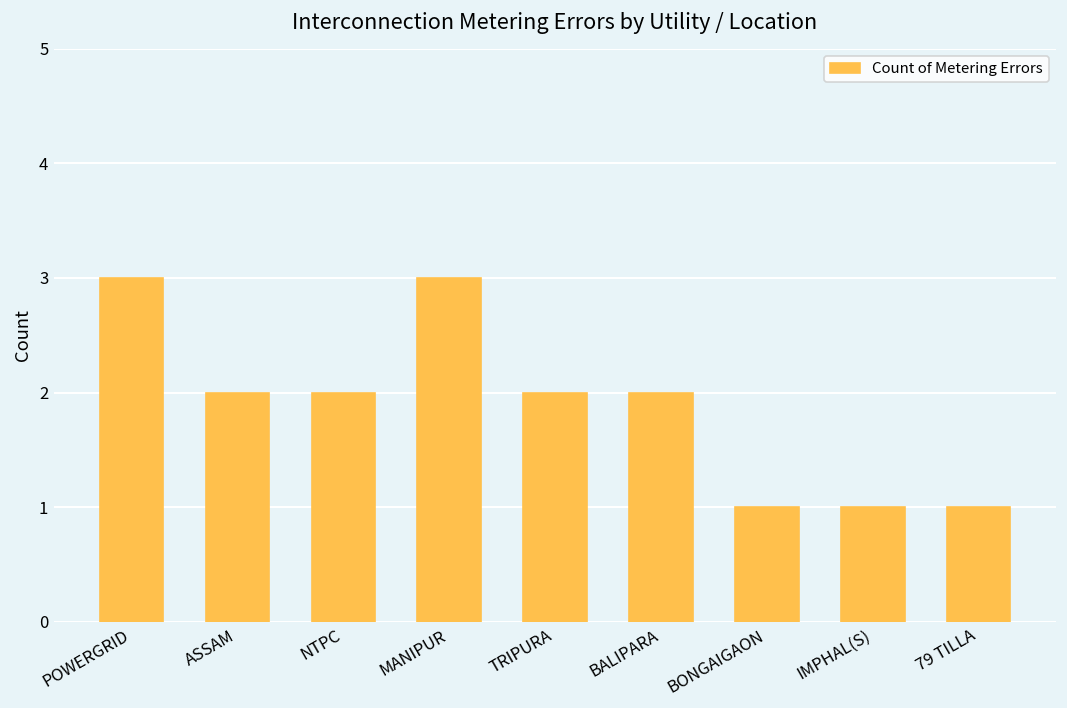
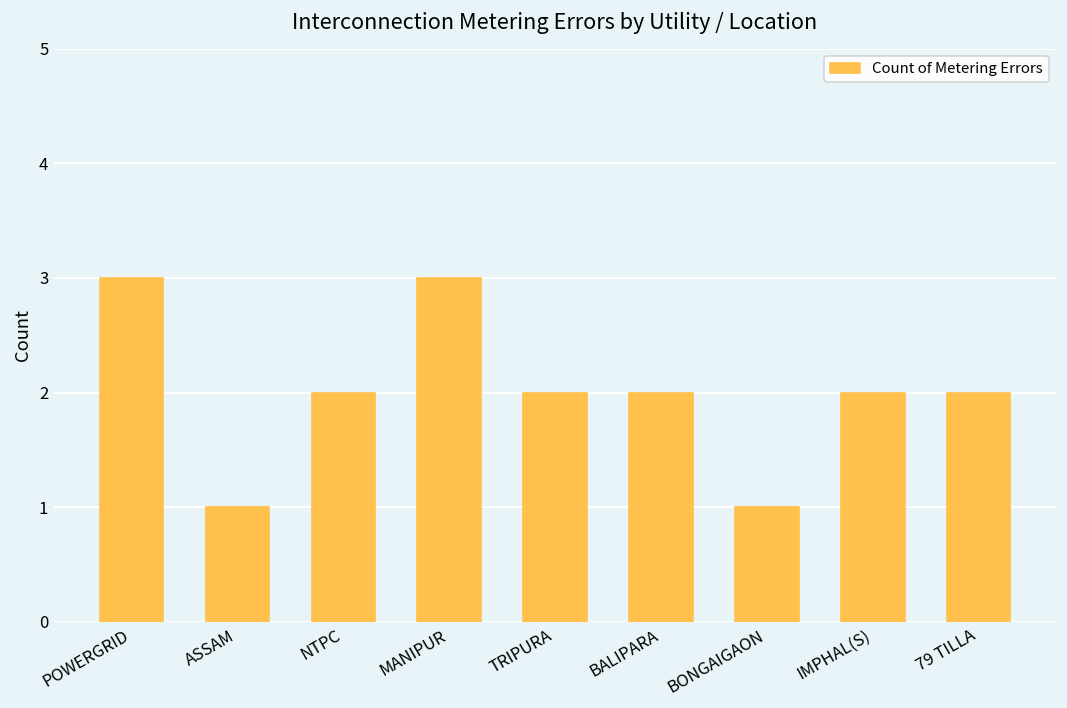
  {
    "POWERGRID": 3,
-   "ASSAM": 2,
+   "ASSAM": 1,
    "NTPC": 2,
    "MANIPUR": 3,
    "TRIPURA": 2,
    "BALIPARA": 2,
    "BONGAIGAON": 1,
-   "IMPHAL(S)": 1,
-   "79 TILLA": 1
+   "IMPHAL(S)": 2,
+   "79 TILLA": 2
  }
